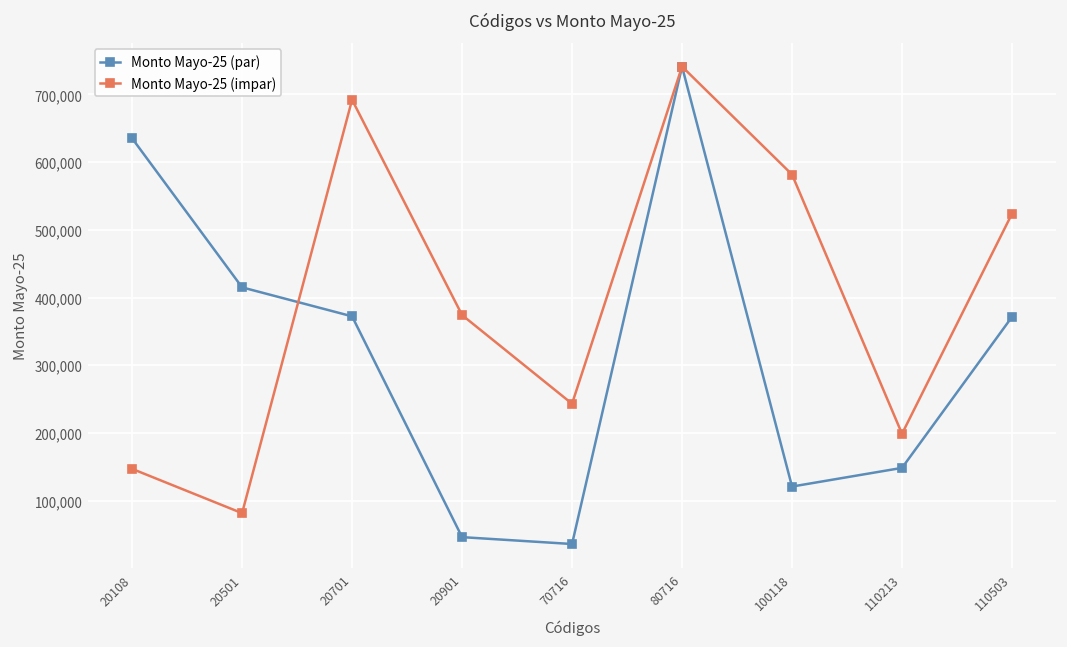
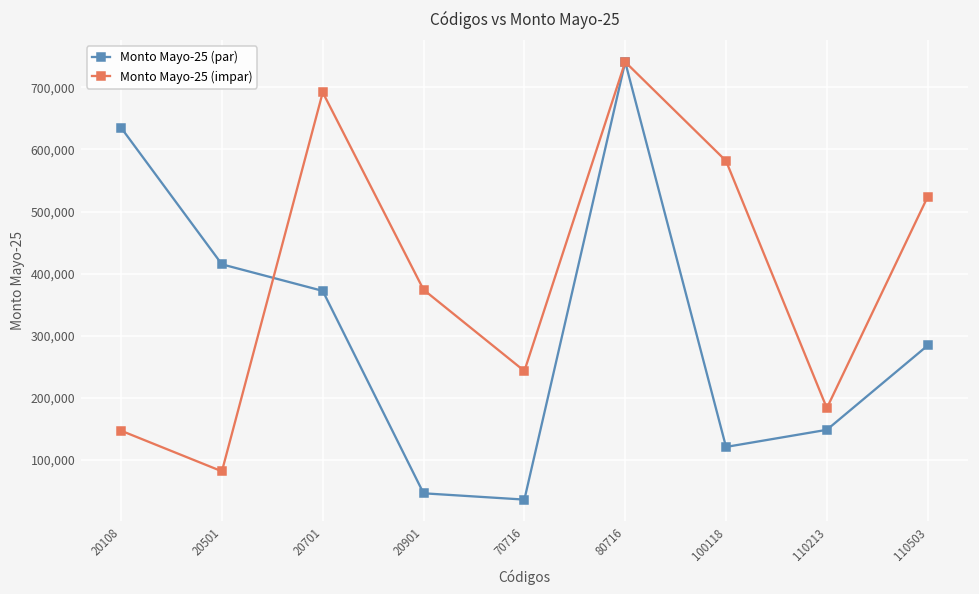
  {
    "Monto Mayo-25 (par)": {
      "20108": "640,000",
      "20501": "420,000",
      "20701": "370,000",
      "20901": "50,000",
      "70716": "40,000",
      "100118": "120,000",
      "110213": "150,000",
-     "110503": "370,000"
+     "110503": "280,000"
    },
    "Monto Mayo-25 (impar)": {
      "20108": "150,000",
      "20501": "80,000",
      "20701": "690,000",
      "20901": "370,000",
      "70716": "240,000",
      "100118": "580,000",
-     "110213": "200,000",
+     "110213": "180,000",
      "110503": "520,000"
    }
  }
